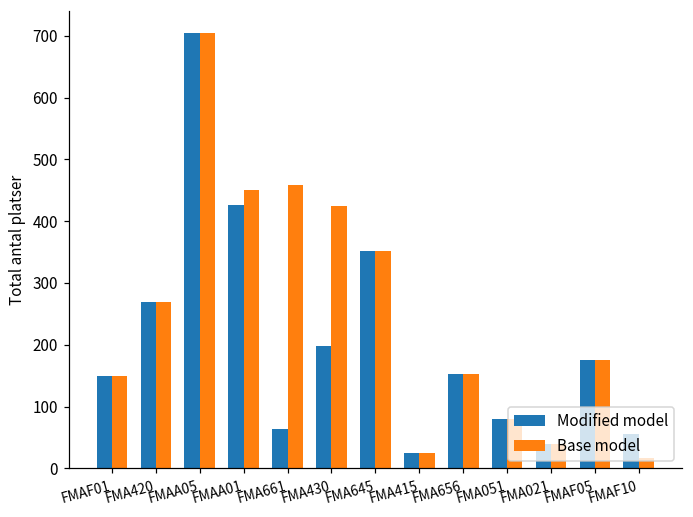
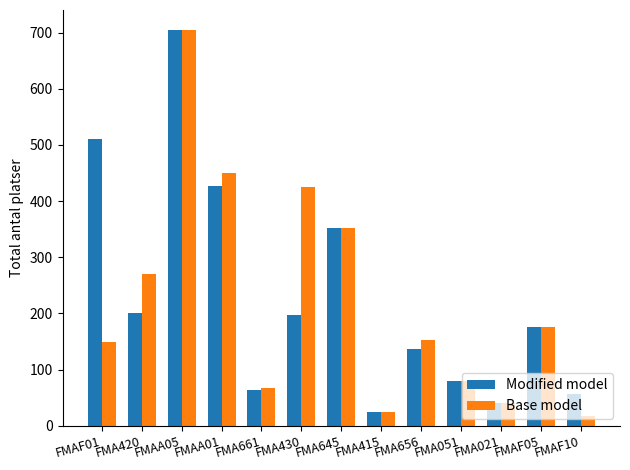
  {
    "Modified model": {
-     "FMAF01": 150,
-     "FMA420": 270,
+     "FMAF01": 510,
+     "FMA420": 200,
      "FMAA05": 710,
      "FMAA01": 430,
      "FMA661": 60,
      "FMA430": 200,
      "FMA645": 350,
      "FMA415": 30,
-     "FMA656": 150,
+     "FMA656": 140,
      "FMA051": 80,
      "FMAF05": 180
    },
    "Base model": {
      "FMAF01": 150,
      "FMA420": 270,
      "FMAA05": 710,
      "FMAA01": 450,
-     "FMA661": 460,
+     "FMA661": 70,
      "FMA430": 430,
      "FMA645": 350,
      "FMA415": 30,
      "FMA656": 150,
      "FMAF05": 180
    }
  }
